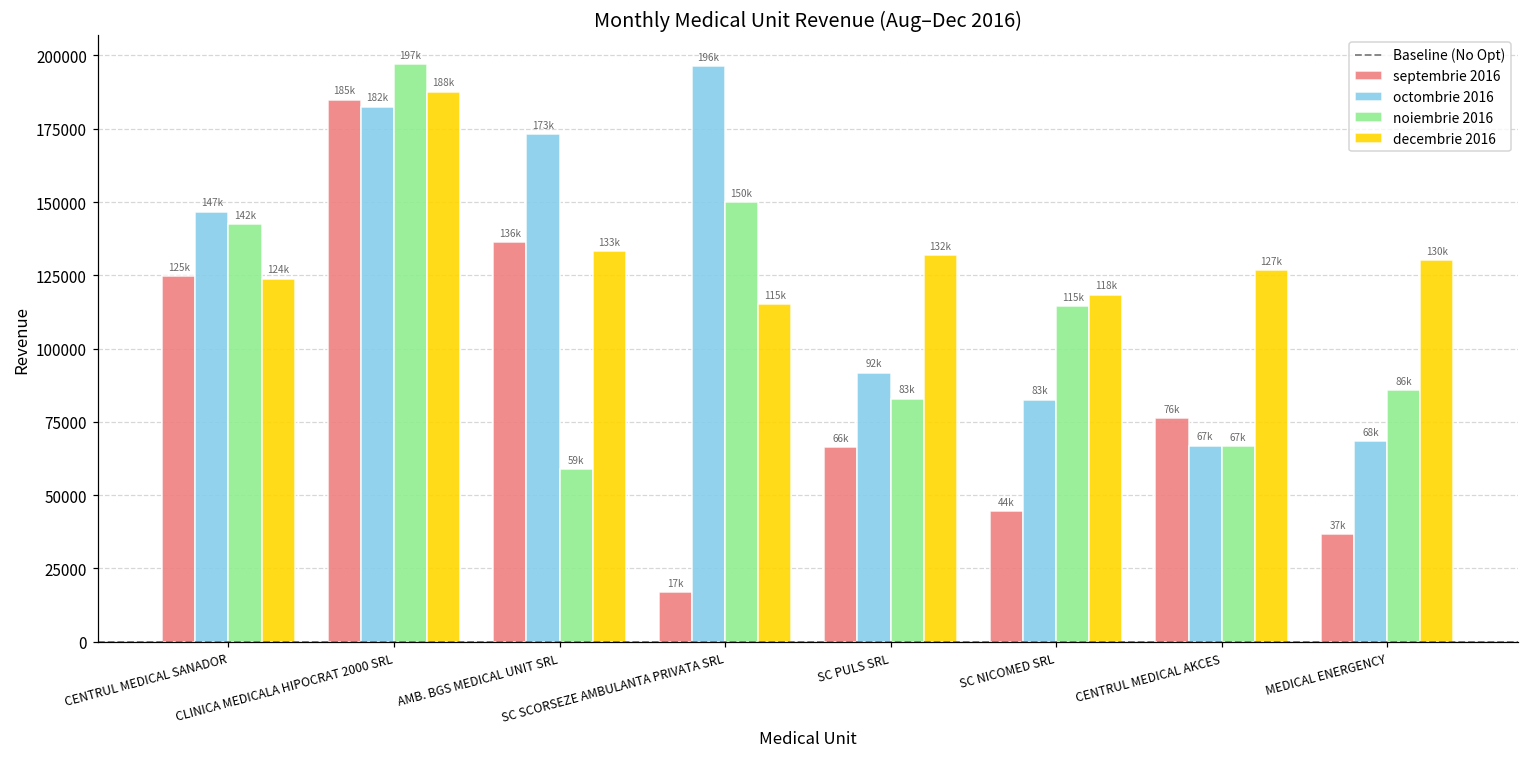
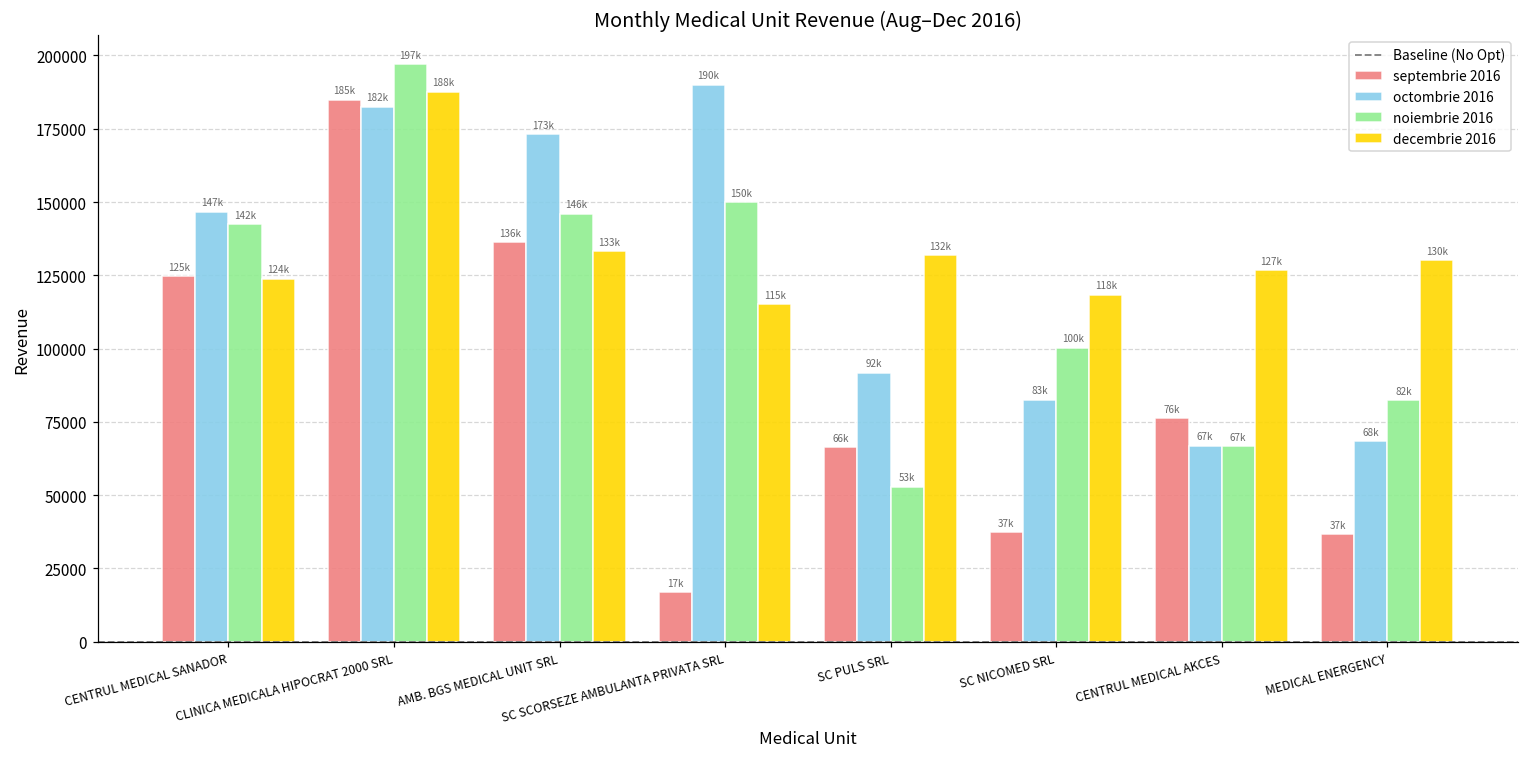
  {
    "septembrie 2016": {
      "CENTRUL MEDICAL SANADOR": "125k",
      "CLINICA MEDICALA HIPOCRAT 2000 SRL": "185k",
      "AMB. BGS MEDICAL UNIT SRL": "136k",
      "SC SCORSEZE AMBULANTA PRIVATA SRL": "17k",
      "SC PULS SRL": "66k",
-     "SC NICOMED SRL": "44k",
+     "SC NICOMED SRL": "37k",
      "CENTRUL MEDICAL AKCES": "76k",
      "MEDICAL ENERGENCY": "37k"
    },
    "octombrie 2016": {
      "CENTRUL MEDICAL SANADOR": "147k",
      "CLINICA MEDICALA HIPOCRAT 2000 SRL": "182k",
      "AMB. BGS MEDICAL UNIT SRL": "173k",
-     "SC SCORSEZE AMBULANTA PRIVATA SRL": "196k",
+     "SC SCORSEZE AMBULANTA PRIVATA SRL": "190k",
      "SC PULS SRL": "92k",
      "SC NICOMED SRL": "83k",
      "CENTRUL MEDICAL AKCES": "67k",
      "MEDICAL ENERGENCY": "68k"
    },
    "noiembrie 2016": {
      "CENTRUL MEDICAL SANADOR": "142k",
      "CLINICA MEDICALA HIPOCRAT 2000 SRL": "197k",
-     "AMB. BGS MEDICAL UNIT SRL": "59k",
+     "AMB. BGS MEDICAL UNIT SRL": "146k",
      "SC SCORSEZE AMBULANTA PRIVATA SRL": "150k",
-     "SC PULS SRL": "83k",
-     "SC NICOMED SRL": "115k",
+     "SC PULS SRL": "53k",
+     "SC NICOMED SRL": "100k",
      "CENTRUL MEDICAL AKCES": "67k",
-     "MEDICAL ENERGENCY": "86k"
+     "MEDICAL ENERGENCY": "82k"
    },
    "decembrie 2016": {
      "CENTRUL MEDICAL SANADOR": "124k",
      "CLINICA MEDICALA HIPOCRAT 2000 SRL": "188k",
      "AMB. BGS MEDICAL UNIT SRL": "133k",
      "SC SCORSEZE AMBULANTA PRIVATA SRL": "115k",
      "SC PULS SRL": "132k",
      "SC NICOMED SRL": "118k",
      "CENTRUL MEDICAL AKCES": "127k",
      "MEDICAL ENERGENCY": "130k"
    }
  }
